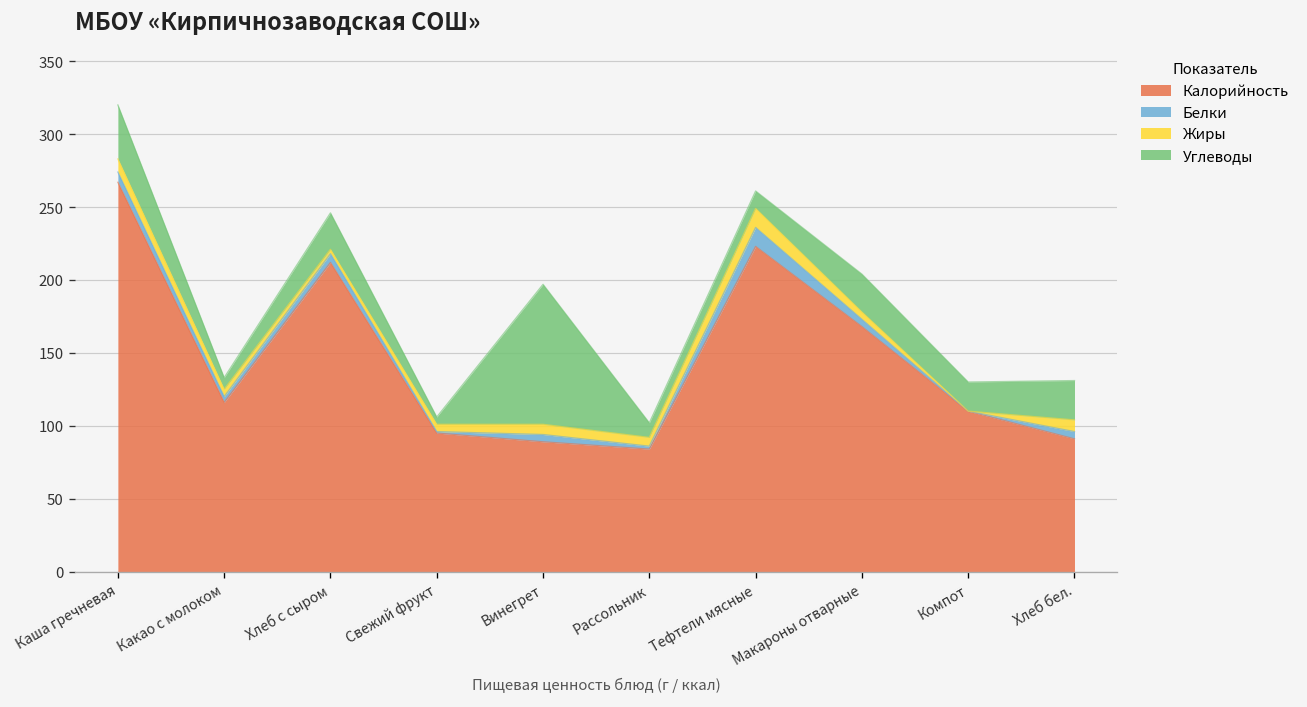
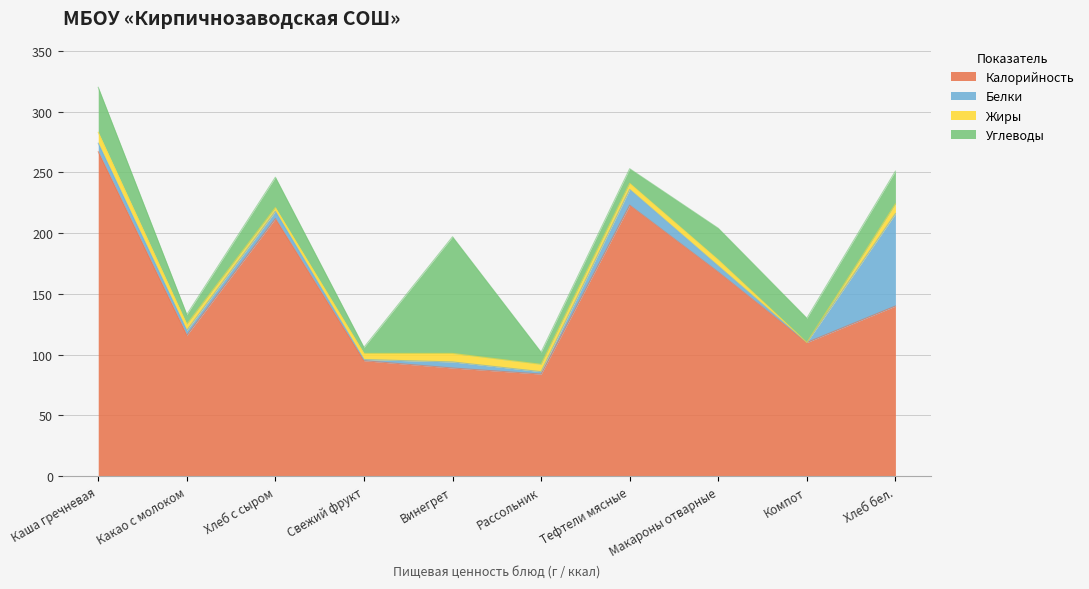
  {
    "Калорийность": {
      "Каша гречневая": 267,
      "Какао с молоком": 116,
      "Хлеб с сыром": 212,
      "Винегрет": 89,
      "Тефтели мясные": 223,
      "Макароны отварные": 168,
-     "Хлеб бел.": 91
+     "Хлеб бел.": 140
    },
    "Белки": {
      "Каша гречневая": 7,
      "Какао с молоком": 4,
      "Хлеб с сыром": 6,
      "Винегрет": 5,
      "Тефтели мясные": 13,
      "Макароны отварные": 5,
-     "Хлеб бел.": 5
+     "Хлеб бел.": 76
    },
    "Жиры": {
      "Каша гречневая": 9,
      "Какао с молоком": 5,
      "Хлеб с сыром": 3,
      "Свежий фрукт": 5,
      "Винегрет": 7,
      "Рассольник": 6,
-     "Тефтели мясные": 13,
+     "Тефтели мясные": 5,
      "Макароны отварные": 5,
      "Хлеб бел.": 8
    },
    "Углеводы": {
      "Каша гречневая": 37,
      "Какао с молоком": 8,
      "Хлеб с сыром": 25,
      "Свежий фрукт": 5,
      "Винегрет": 96,
      "Рассольник": 10,
      "Тефтели мясные": 12,
      "Макароны отварные": 26,
      "Компот": 20,
      "Хлеб бел.": 27
    }
  }
